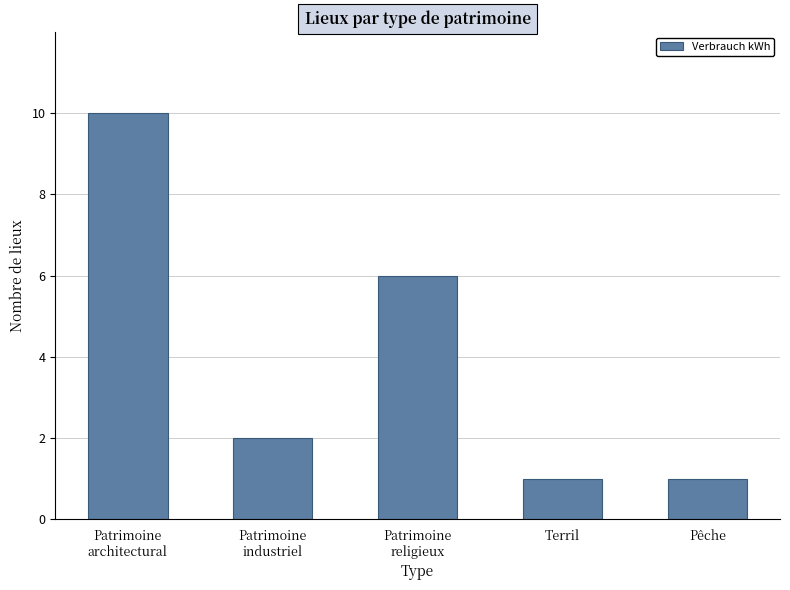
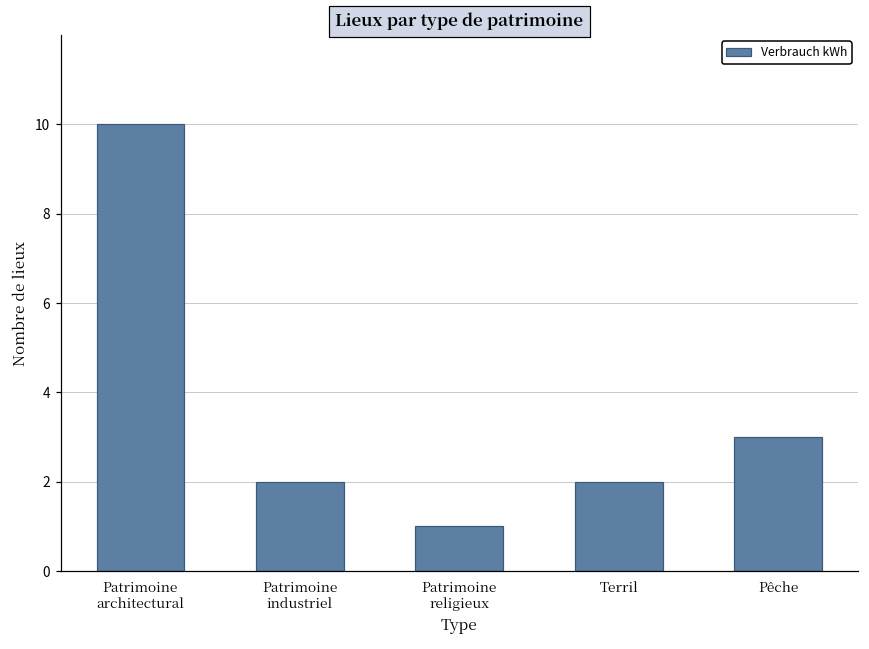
  {
    "Patrimoine architectural": 10,
    "Patrimoine industriel": 2,
-   "Patrimoine religieux": 6,
-   "Terril": 1,
-   "Pêche": 1
+   "Patrimoine religieux": 1,
+   "Terril": 2,
+   "Pêche": 3
  }
